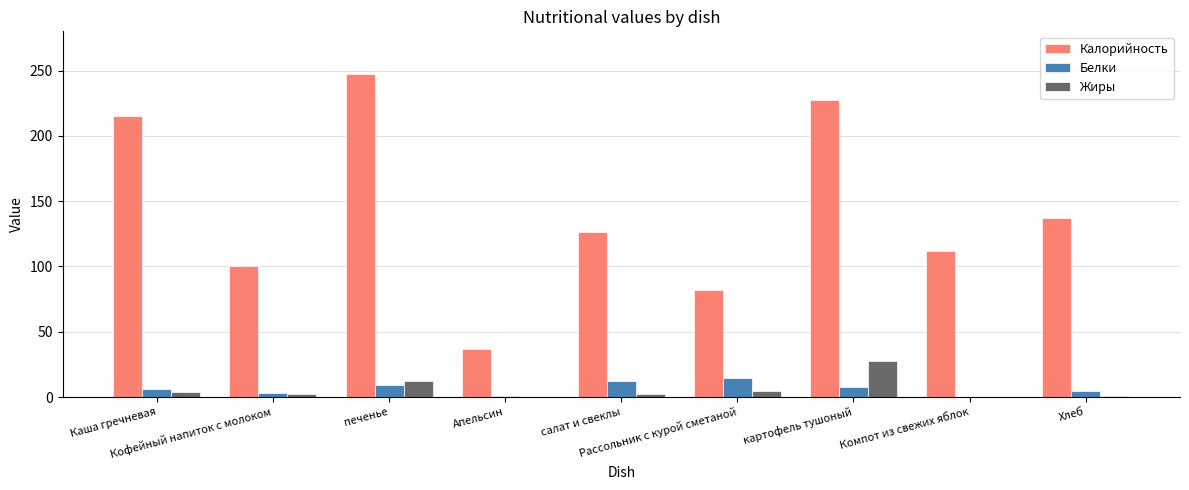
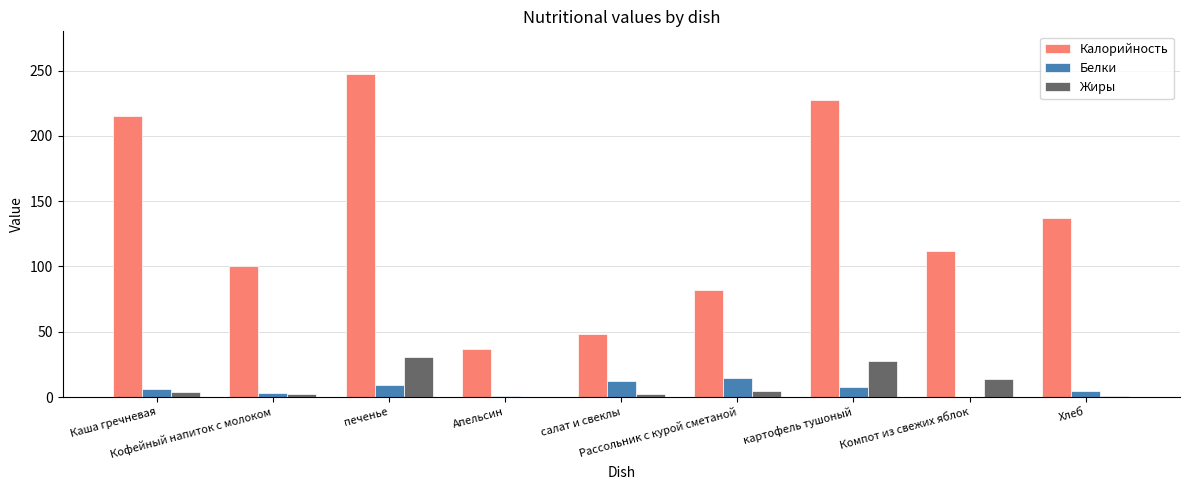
  {
    "Калорийность": {
      "Каша гречневая": 215,
      "Кофейный напиток с молоком": 101,
      "печенье": 247,
      "Апельсин": 37,
-     "салат и свеклы": 126,
+     "салат и свеклы": 48,
      "Рассольник с курой сметаной": 82,
      "картофель тушоный": 227,
      "Компот из свежих яблок": 112,
      "Хлеб": 137
    },
    "Белки": {
      "Каша гречневая": 6,
      "Кофейный напиток с молоком": 3,
      "печенье": 9,
      "салат и свеклы": 12,
      "Рассольник с курой сметаной": 15,
      "картофель тушоный": 8,
      "Хлеб": 5
    },
    "Жиры": {
      "Каша гречневая": 4,
      "Кофейный напиток с молоком": 3,
-     "печенье": 12,
+     "печенье": 31,
      "Апельсин": 0,
      "салат и свеклы": 3,
      "Рассольник с курой сметаной": 5,
      "картофель тушоный": 28,
-     "Компот из свежих яблок": 0
+     "Компот из свежих яблок": 14
    }
  }
